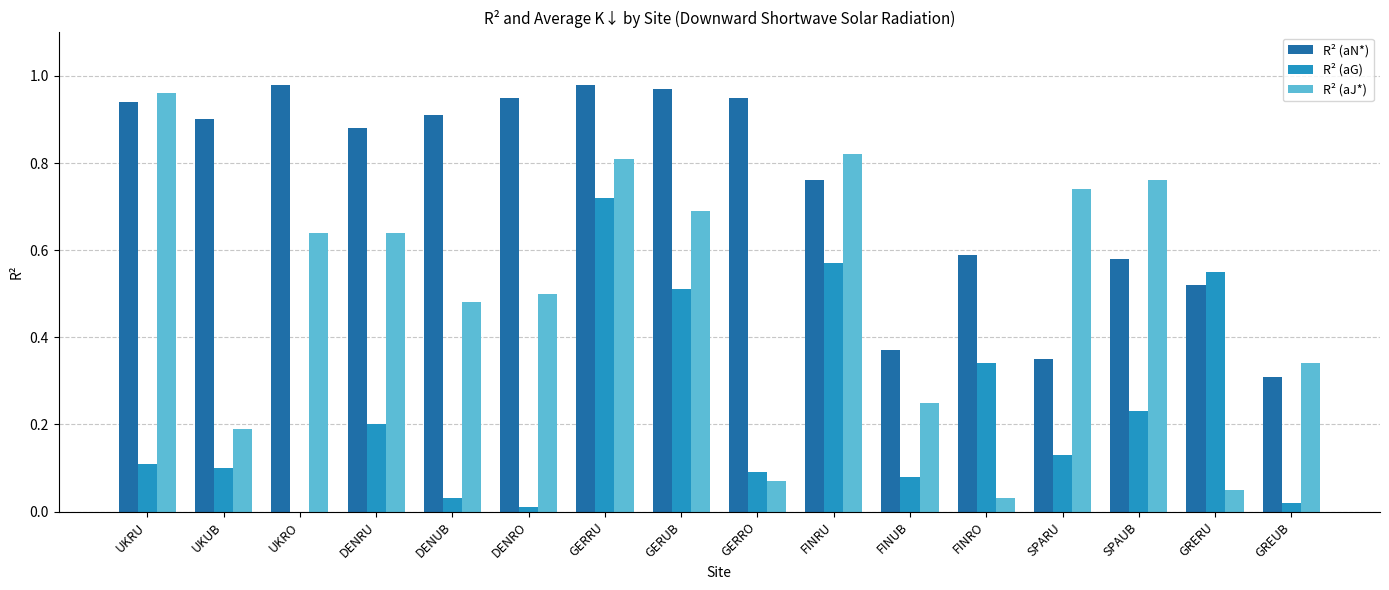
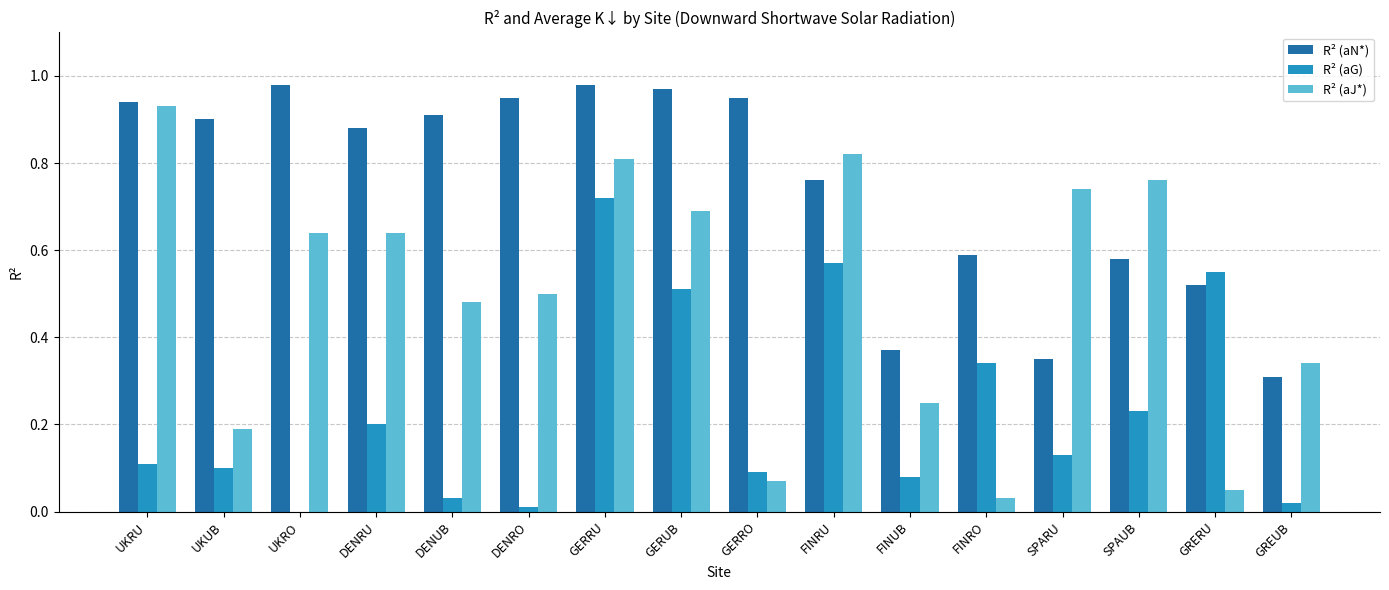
  {
    "R² (aJ*)": {
-     "UKRU": 0.96,
+     "UKRU": 0.93,
      "UKUB": 0.19,
      "UKRO": 0.64,
      "DENRU": 0.64,
      "DENUB": 0.48,
      "DENRO": 0.50,
      "GERRU": 0.81,
      "GERUB": 0.69,
      "GERRO": 0.07,
      "FINRU": 0.82,
      "FINUB": 0.25,
      "FINRO": 0.03,
      "SPARU": 0.74,
      "SPAUB": 0.76,
      "GRERU": 0.05,
      "GREUB": 0.34
    }
  }
